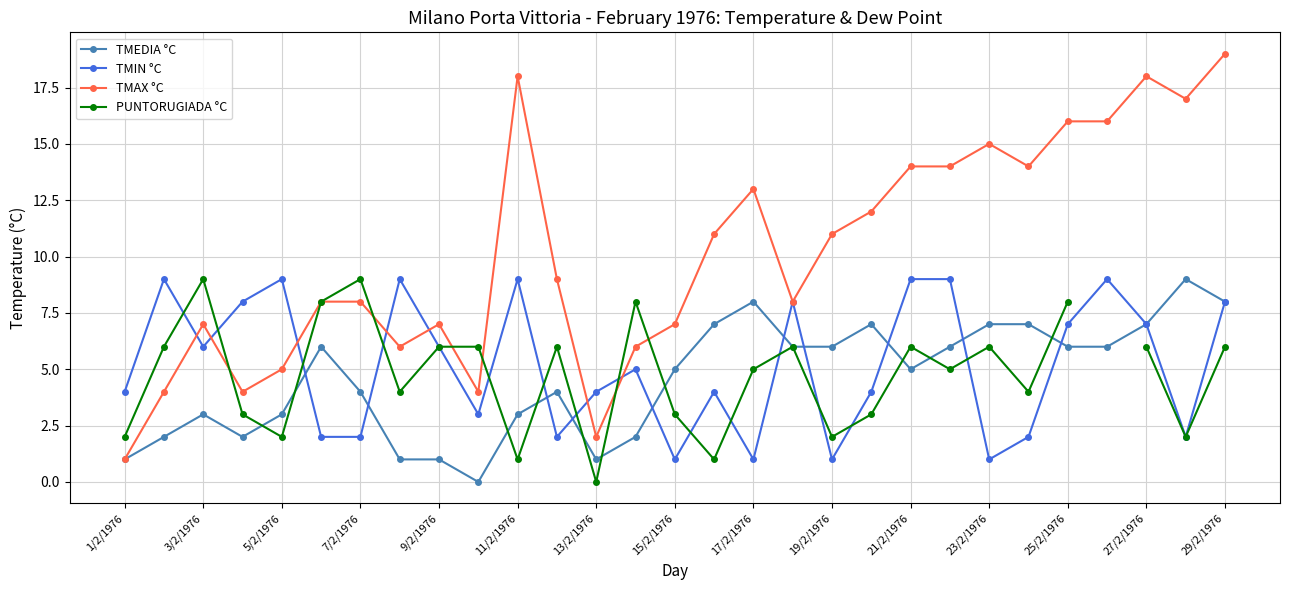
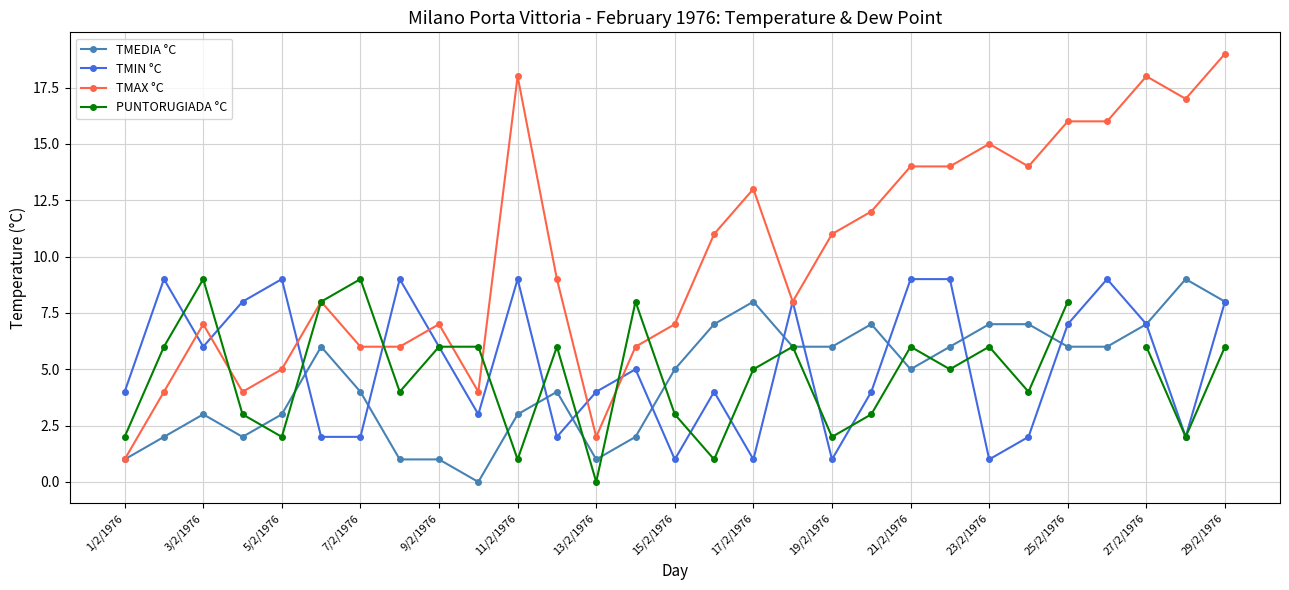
  {
    "TMAX °C": {
      "3/2/1976": 7,
      "5/2/1976": 5,
-     "7/2/1976": 8,
+     "7/2/1976": 6,
      "9/2/1976": 7,
      "11/2/1976": 18,
      "13/2/1976": 2,
      "15/2/1976": 7,
      "17/2/1976": 13,
      "19/2/1976": 11,
      "21/2/1976": 14,
      "23/2/1976": 15,
      "25/2/1976": 16,
      "27/2/1976": 18,
      "29/2/1976": 19
    },
    "PUNTORUGIADA °C": {
      "1/2/1976": 2,
      "3/2/1976": 9,
      "5/2/1976": 2,
      "7/2/1976": 9,
      "11/2/1976": 1,
      "13/2/1976": 0,
      "15/2/1976": 3,
      "17/2/1976": 5,
      "19/2/1976": 2,
      "21/2/1976": 6,
      "23/2/1976": 6,
      "25/2/1976": 8,
      "27/2/1976": 6,
      "29/2/1976": 6
    }
  }
